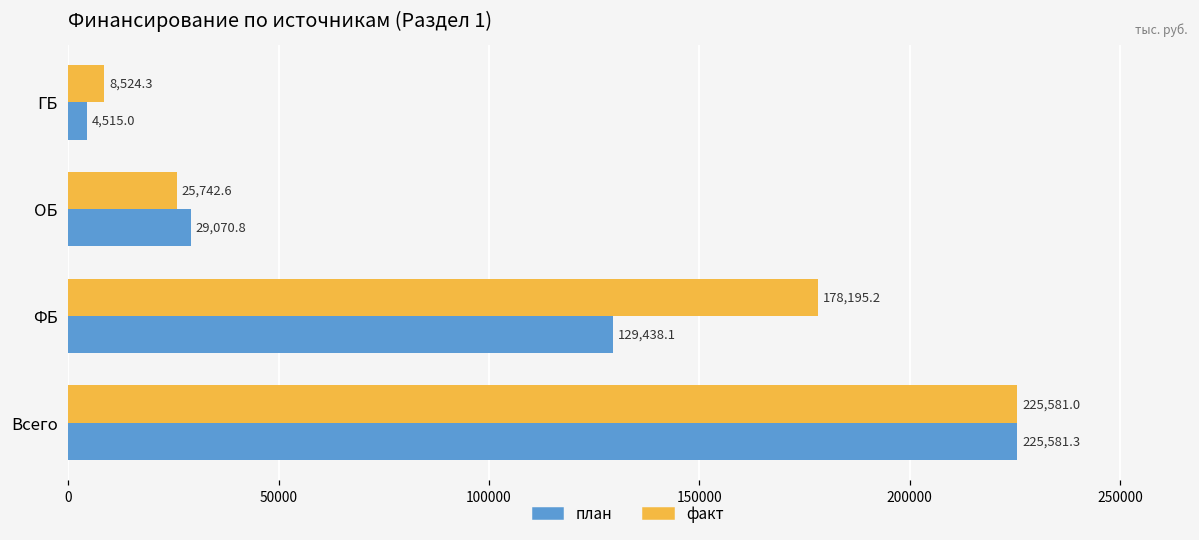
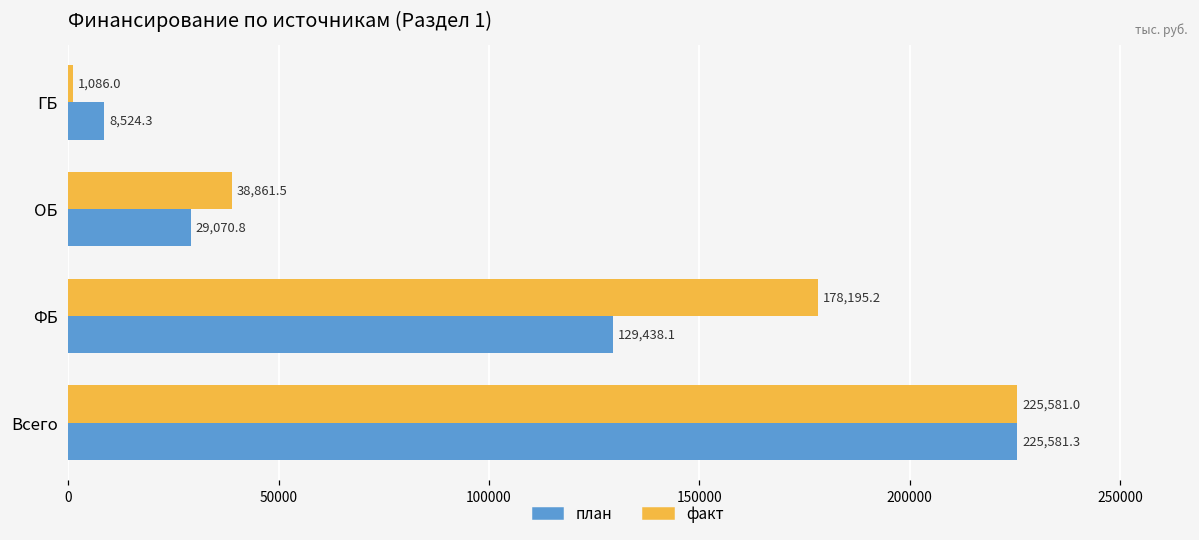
  {
    "план": {
-     "ГБ": "4,515.0",
+     "ГБ": "8,524.3",
      "ОБ": "29,070.8",
      "ФБ": "129,438.1",
      "Всего": "225,581.3"
    },
    "факт": {
-     "ГБ": "8,524.3",
-     "ОБ": "25,742.6",
+     "ГБ": "1,086.0",
+     "ОБ": "38,861.5",
      "ФБ": "178,195.2",
      "Всего": "225,581.0"
    }
  }
